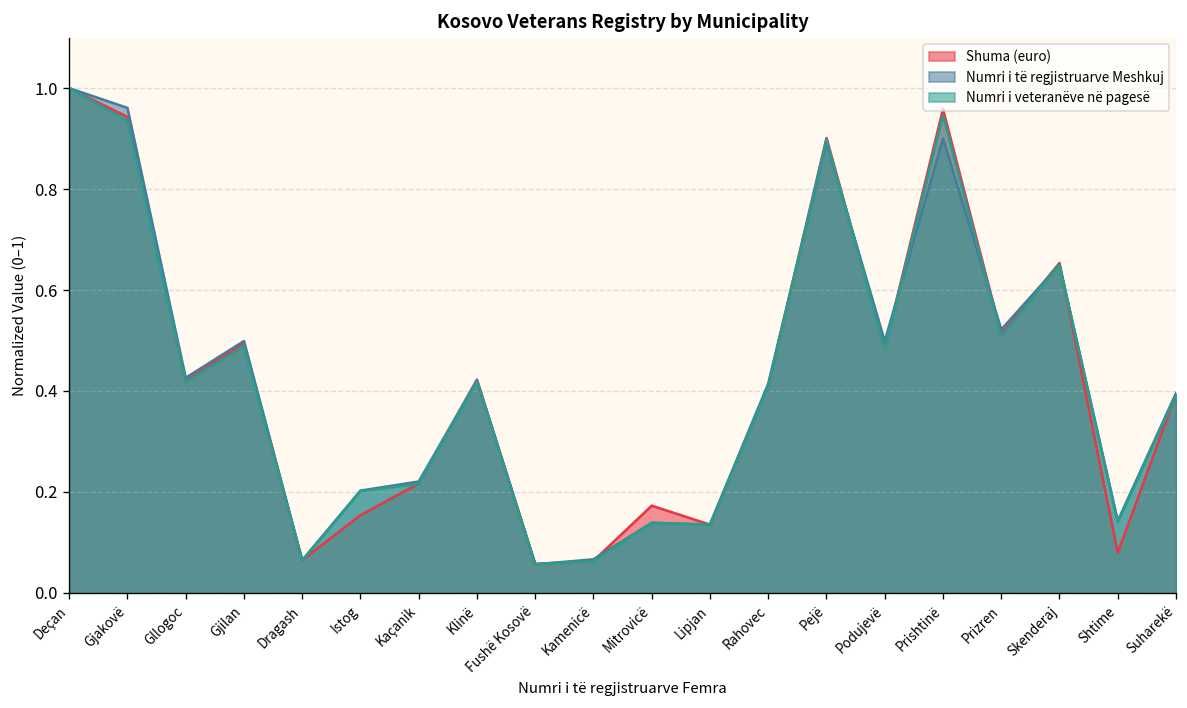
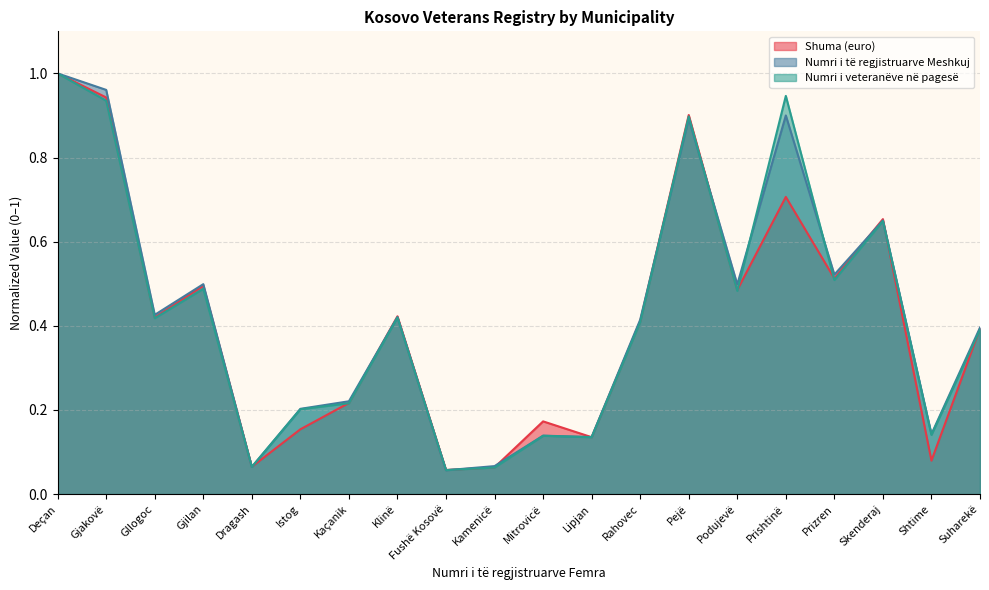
  {
    "Shuma (euro)": {
      "Gjakovë": 0.94,
      "Istog": 0.15,
      "Mitrovicë": 0.17,
-     "Prishtinë": 0.96,
+     "Prishtinë": 0.71,
      "Shtime": 0.08
    }
  }
